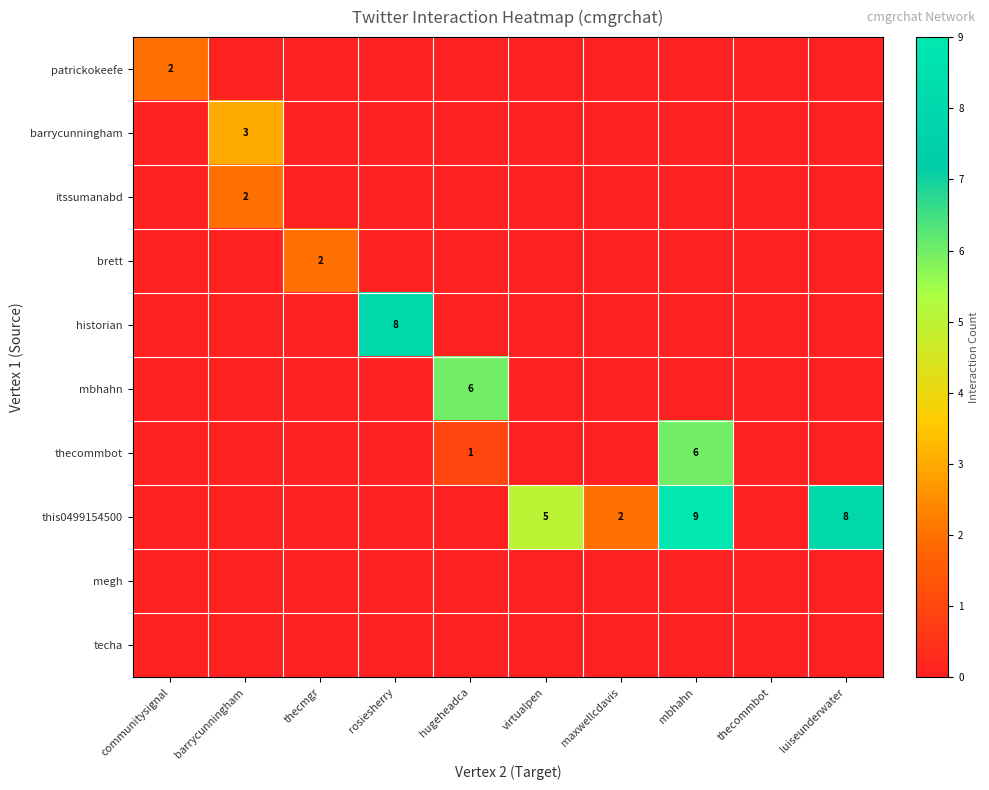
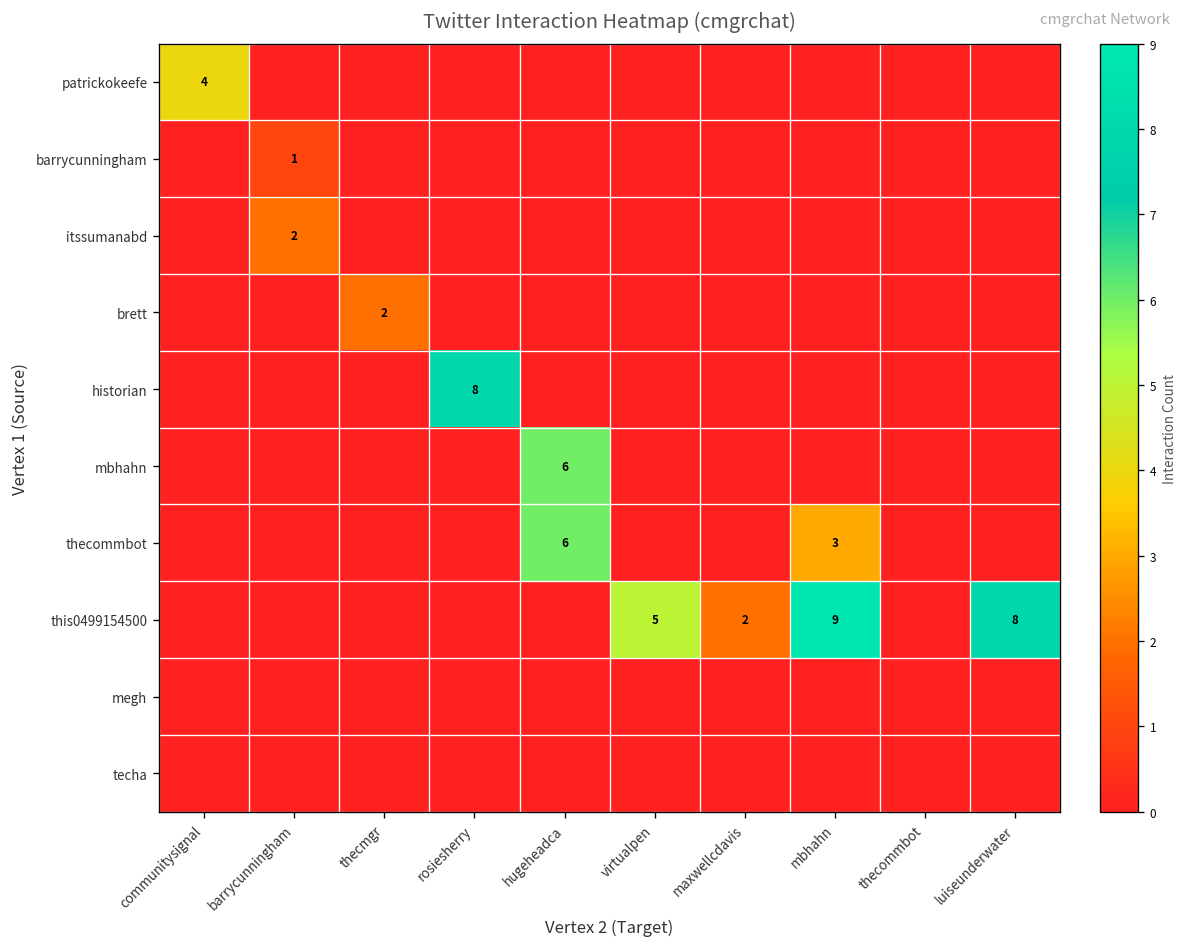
  {
    "patrickokeefe": {
-     "communitysignal": 2
+     "communitysignal": 4
    },
    "barrycunningham": {
-     "barrycunningham": 3
+     "barrycunningham": 1
    },
    "itssumanabd": {
      "barrycunningham": 2
    },
    "brett": {
      "thecmgr": 2
    },
    "historian": {
      "rosiesherry": 8
    },
    "mbhahn": {
      "hugeheadca": 6
    },
    "thecommbot": {
-     "hugeheadca": 1,
-     "mbhahn": 6
+     "hugeheadca": 6,
+     "mbhahn": 3
    },
    "this0499154500": {
      "virtualpen": 5,
      "maxwellcdavis": 2,
      "mbhahn": 9,
      "luiseunderwater": 8
    }
  }
